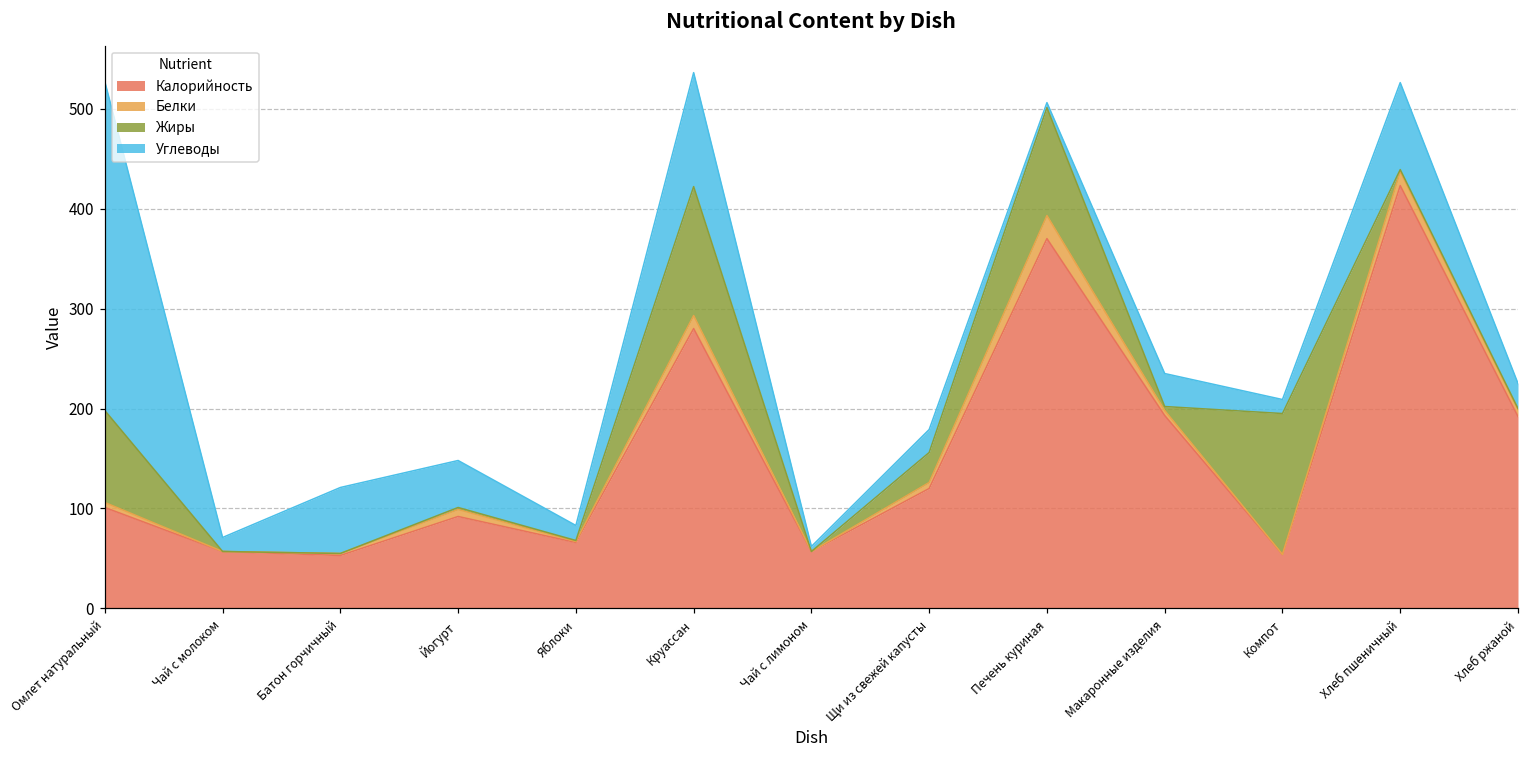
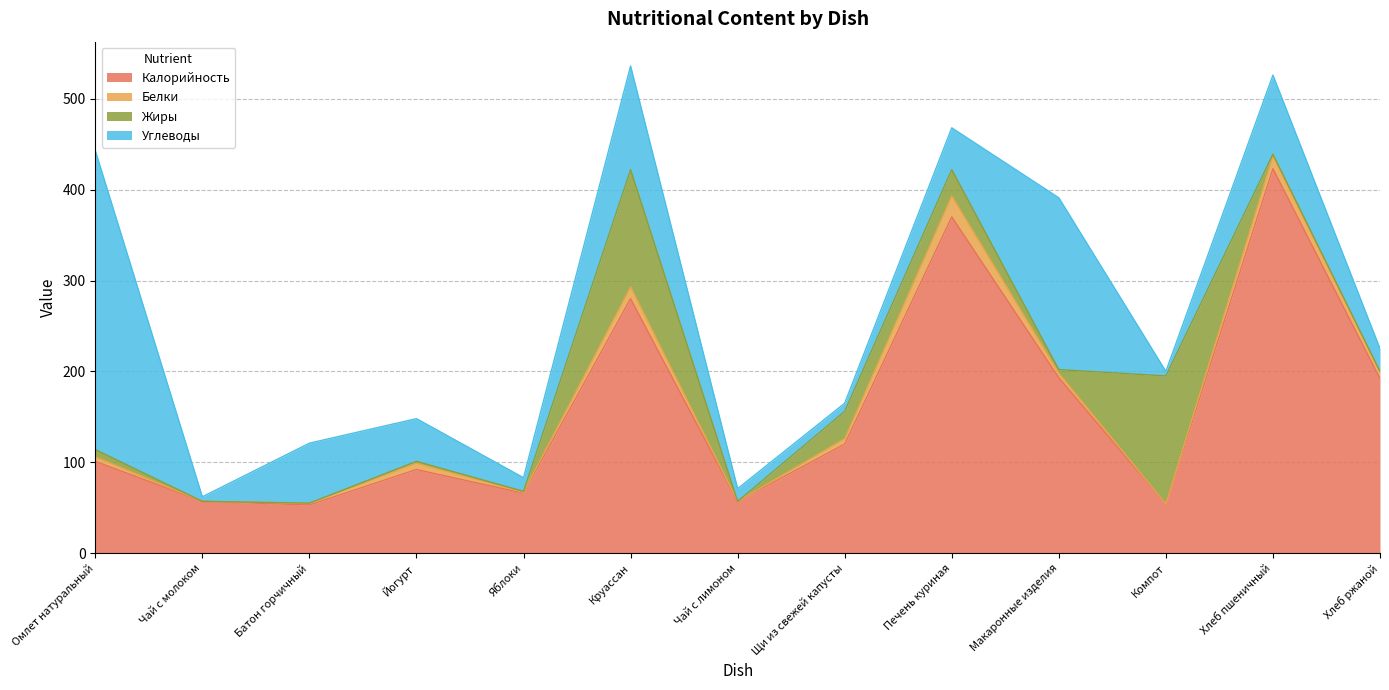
  {
    "Жиры": {
-     "Омлет натуральный": 90,
+     "Омлет натуральный": 10,
      "Круассан": 130,
      "Щи из свежей капусты": 30,
-     "Печень куриная": 110,
+     "Печень куриная": 30,
      "Макаронные изделия": 0,
      "Компот": 140
    },
    "Углеводы": {
      "Омлет натуральный": 330,
-     "Чай с молоком": 14,
+     "Чай с молоком": 5,
      "Батон горчичный": 70,
      "Йогурт": 50,
      "Яблоки": 20,
      "Круассан": 110,
-     "Чай с лимоном": 5,
-     "Щи из свежей капусты": 20,
-     "Печень куриная": 10,
-     "Макаронные изделия": 30,
-     "Компот": 14,
+     "Чай с лимоном": 14,
+     "Щи из свежей капусты": 10,
+     "Печень куриная": 50,
+     "Макаронные изделия": 190,
+     "Компот": 5,
      "Хлеб пшеничный": 90,
      "Хлеб ржаной": 30
    }
  }
